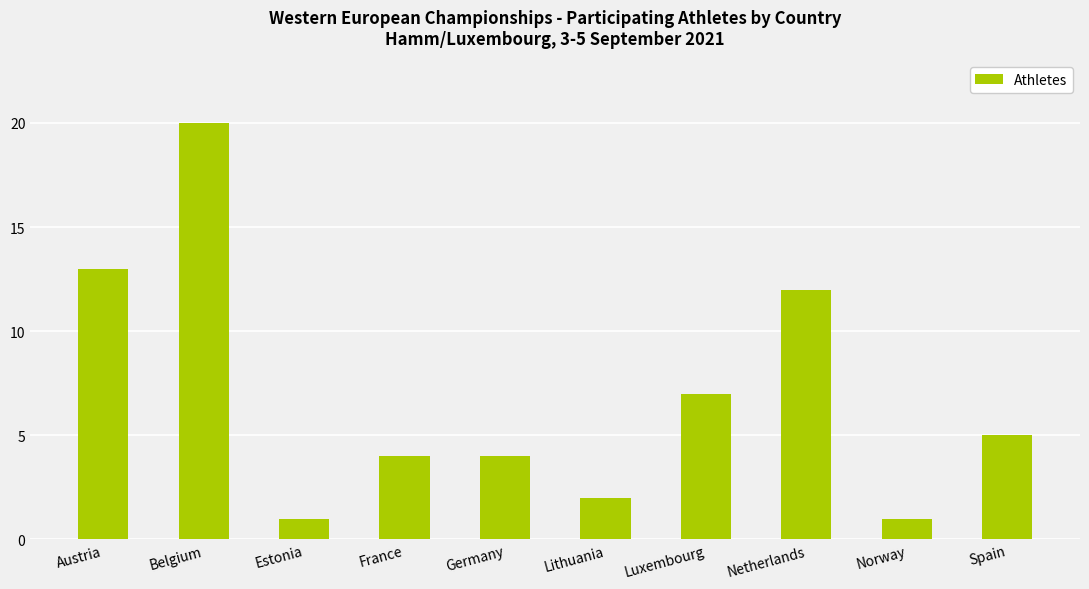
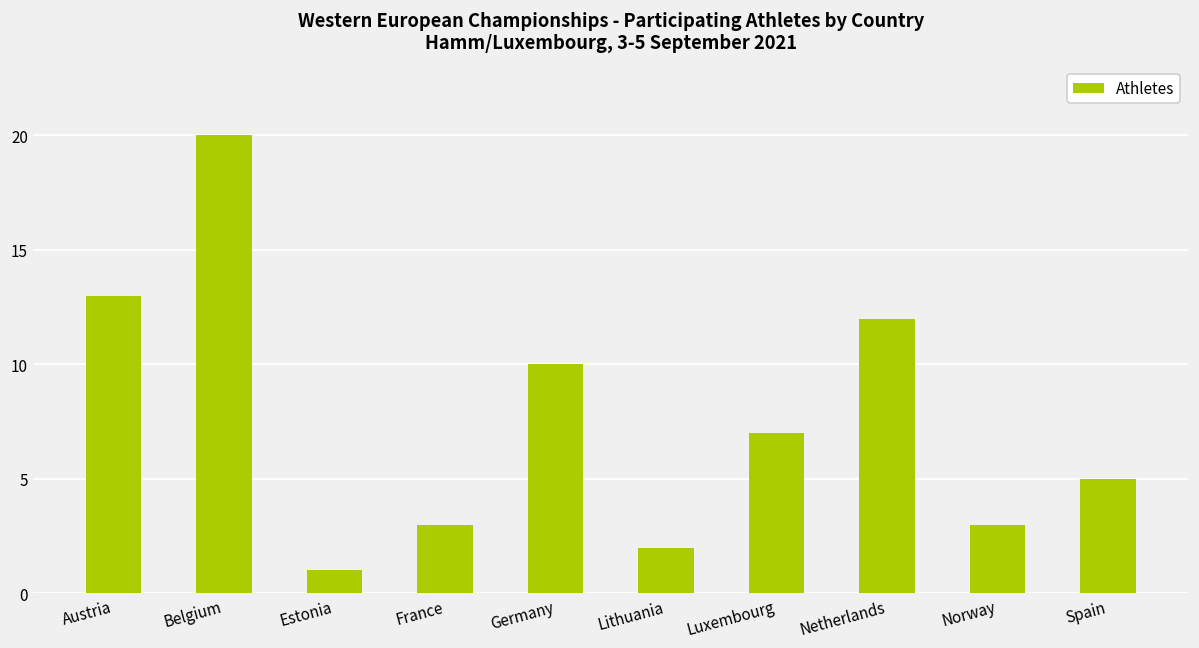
  {
    "Austria": 13,
    "Belgium": 20,
    "Estonia": 1,
-   "France": 4,
-   "Germany": 4,
+   "France": 3,
+   "Germany": 10,
    "Lithuania": 2,
    "Luxembourg": 7,
    "Netherlands": 12,
-   "Norway": 1,
+   "Norway": 3,
    "Spain": 5
  }
